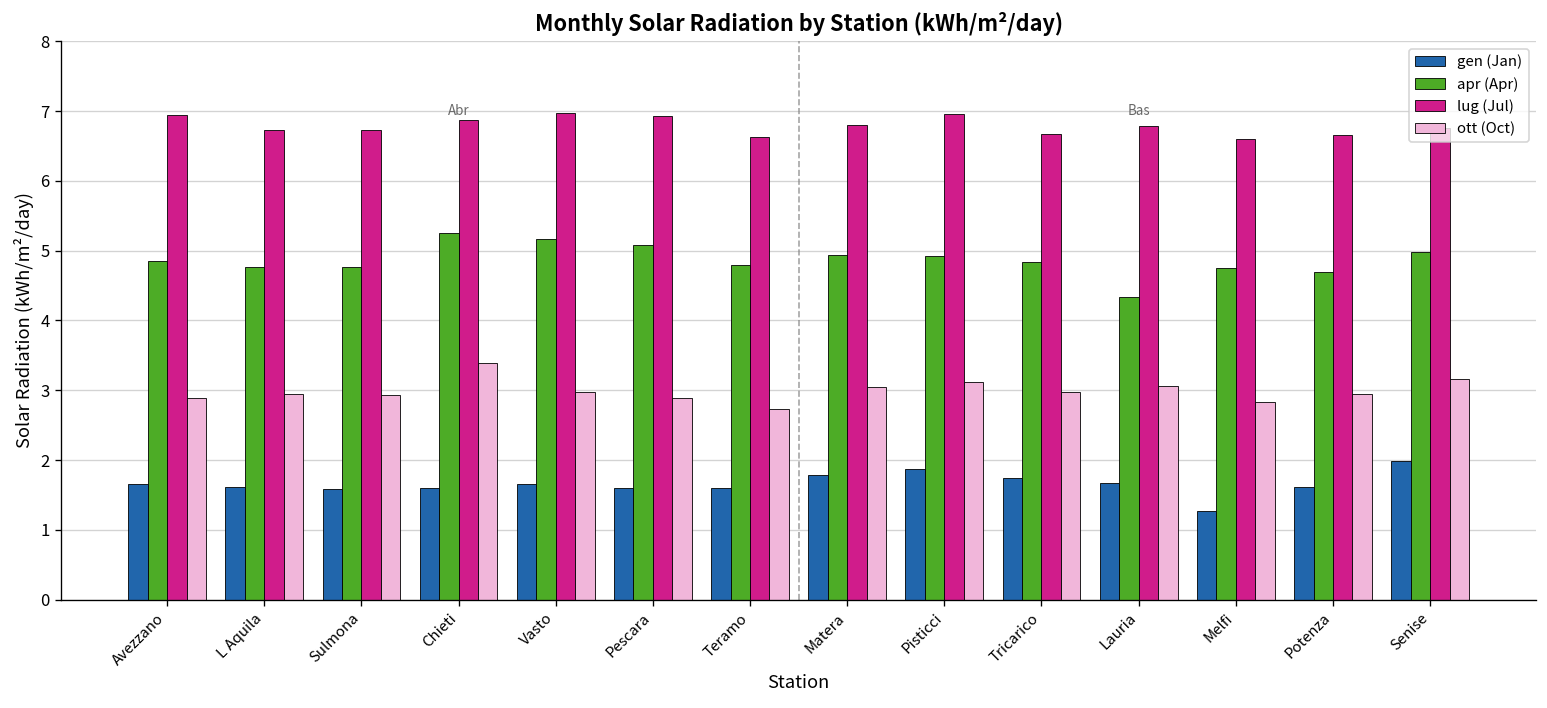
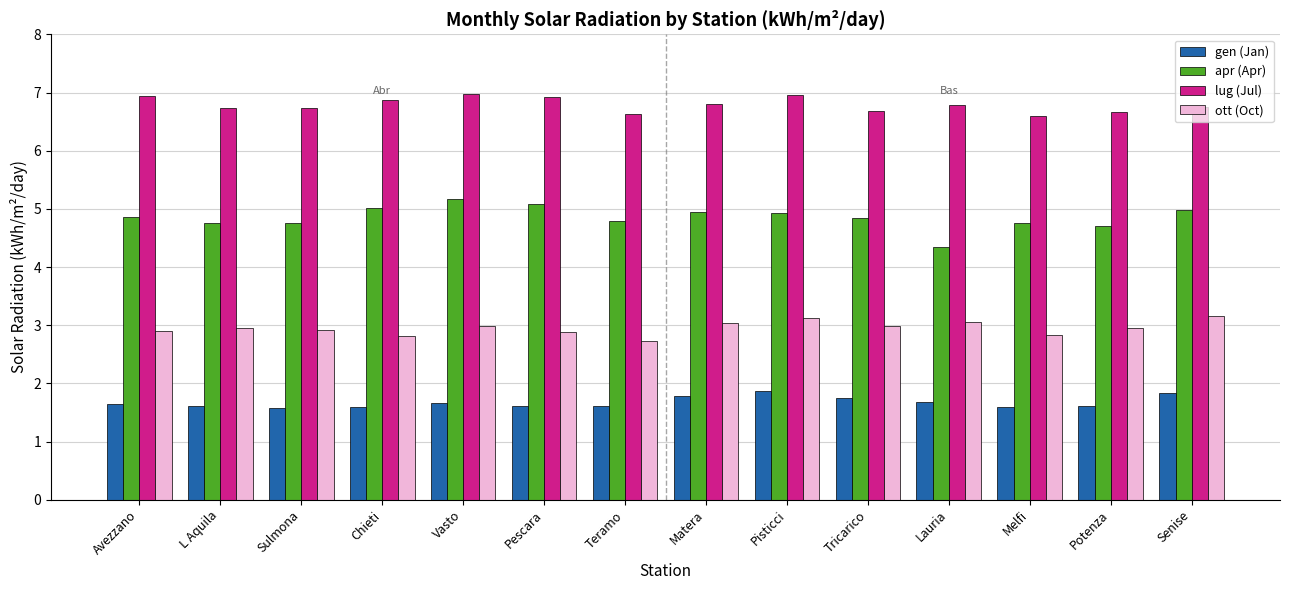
  {
    "gen (Jan)": {
      "Avezzano": 1.7,
      "L Aquila": 1.6,
      "Sulmona": 1.6,
      "Chieti": 1.6,
      "Vasto": 1.7,
      "Pescara": 1.6,
      "Teramo": 1.6,
      "Matera": 1.8,
      "Pisticci": 1.9,
      "Tricarico": 1.7,
      "Lauria": 1.7,
-     "Melfi": 1.3,
+     "Melfi": 1.6,
      "Potenza": 1.6,
-     "Senise": 2.0
+     "Senise": 1.8
    },
    "apr (Apr)": {
      "Avezzano": 4.9,
      "L Aquila": 4.8,
      "Sulmona": 4.8,
-     "Chieti": 5.3,
+     "Chieti": 5.0,
      "Vasto": 5.2,
      "Pescara": 5.1,
      "Teramo": 4.8,
      "Matera": 4.9,
      "Pisticci": 4.9,
      "Tricarico": 4.8,
      "Lauria": 4.3,
      "Melfi": 4.8,
      "Potenza": 4.7,
      "Senise": 5.0
    },
    "lug (Jul)": {
      "Avezzano": 6.9,
      "L Aquila": 6.7,
      "Sulmona": 6.7,
      "Chieti": 6.9,
      "Vasto": 7.0,
      "Pescara": 6.9,
      "Teramo": 6.6,
      "Matera": 6.8,
      "Pisticci": 7.0,
      "Tricarico": 6.7,
      "Lauria": 6.8,
      "Melfi": 6.6,
      "Potenza": 6.7
    },
    "ott (Oct)": {
      "Avezzano": 2.9,
      "L Aquila": 2.9,
      "Sulmona": 2.9,
-     "Chieti": 3.4,
+     "Chieti": 2.8,
      "Vasto": 3.0,
      "Pescara": 2.9,
      "Teramo": 2.7,
      "Matera": 3.0,
      "Pisticci": 3.1,
      "Tricarico": 3.0,
      "Lauria": 3.1,
      "Melfi": 2.8,
      "Potenza": 3.0,
      "Senise": 3.2
    }
  }
